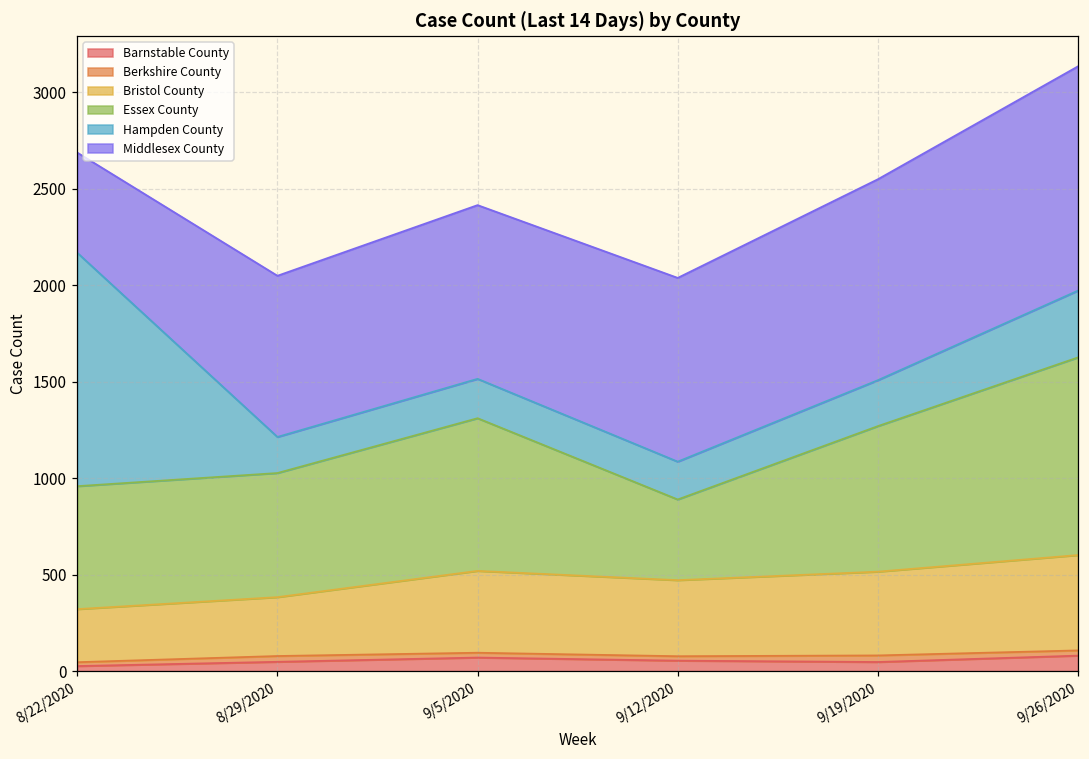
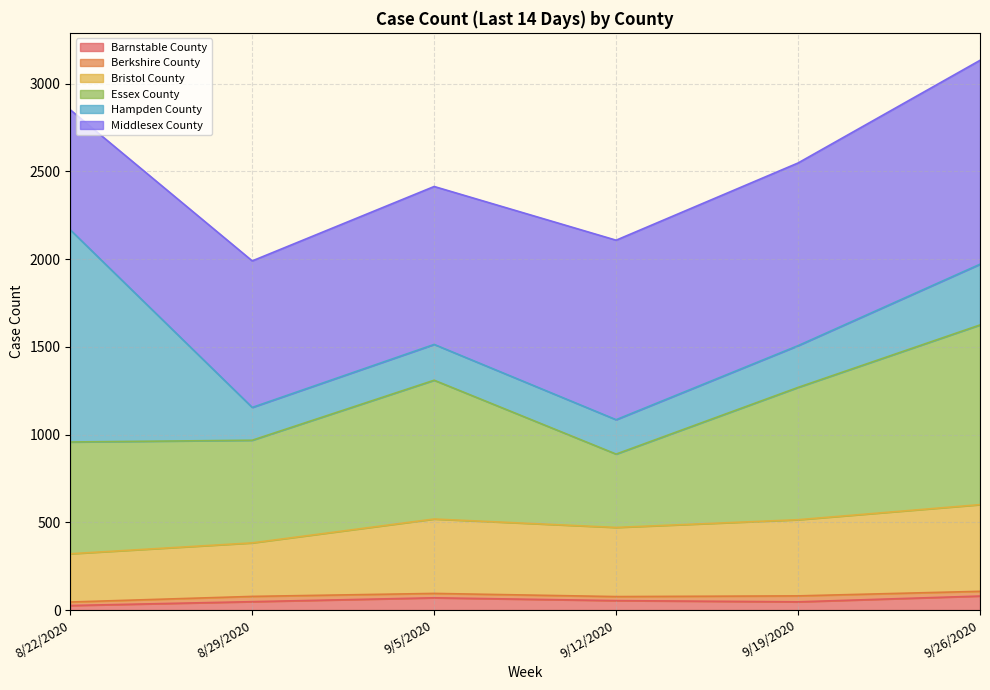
  {
    "Essex County": {
      "8/22/2020": 640,
-     "8/29/2020": 640,
+     "8/29/2020": 590,
      "9/5/2020": 790,
      "9/12/2020": 420,
      "9/19/2020": 750,
      "9/26/2020": 1020
    },
    "Hampden County": {
      "8/22/2020": 1210,
      "8/29/2020": 190,
      "9/5/2020": 200,
      "9/12/2020": 200,
      "9/19/2020": 240,
      "9/26/2020": 350
    },
    "Middlesex County": {
-     "8/22/2020": 520,
+     "8/22/2020": 680,
      "8/29/2020": 840,
      "9/5/2020": 900,
-     "9/12/2020": 950,
+     "9/12/2020": 1020,
      "9/19/2020": 1040,
      "9/26/2020": 1160
    }
  }
